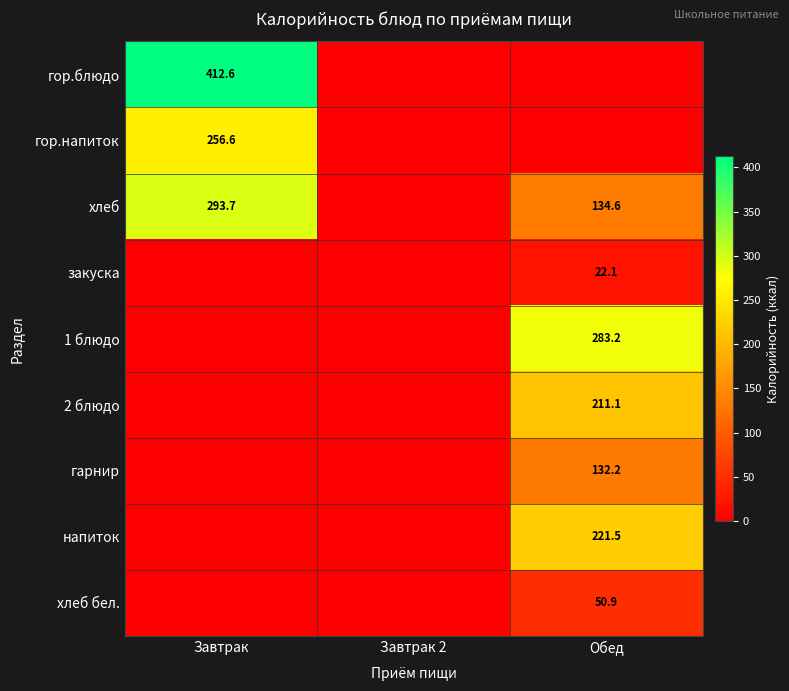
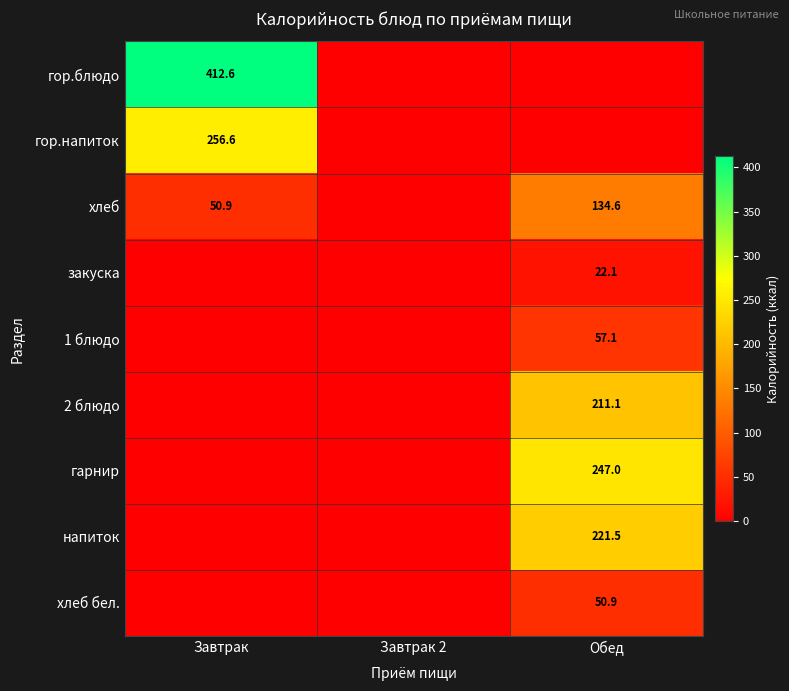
  {
    "гор.блюдо": {
      "Завтрак": 412.6
    },
    "гор.напиток": {
      "Завтрак": 256.6
    },
    "хлеб": {
-     "Завтрак": 293.7,
+     "Завтрак": 50.9,
      "Обед": 134.6
    },
    "закуска": {
      "Обед": 22.1
    },
    "1 блюдо": {
-     "Обед": 283.2
+     "Обед": 57.1
    },
    "2 блюдо": {
      "Обед": 211.1
    },
    "гарнир": {
-     "Обед": 132.2
+     "Обед": 247.0
    },
    "напиток": {
      "Обед": 221.5
    },
    "хлеб бел.": {
      "Обед": 50.9
    }
  }
